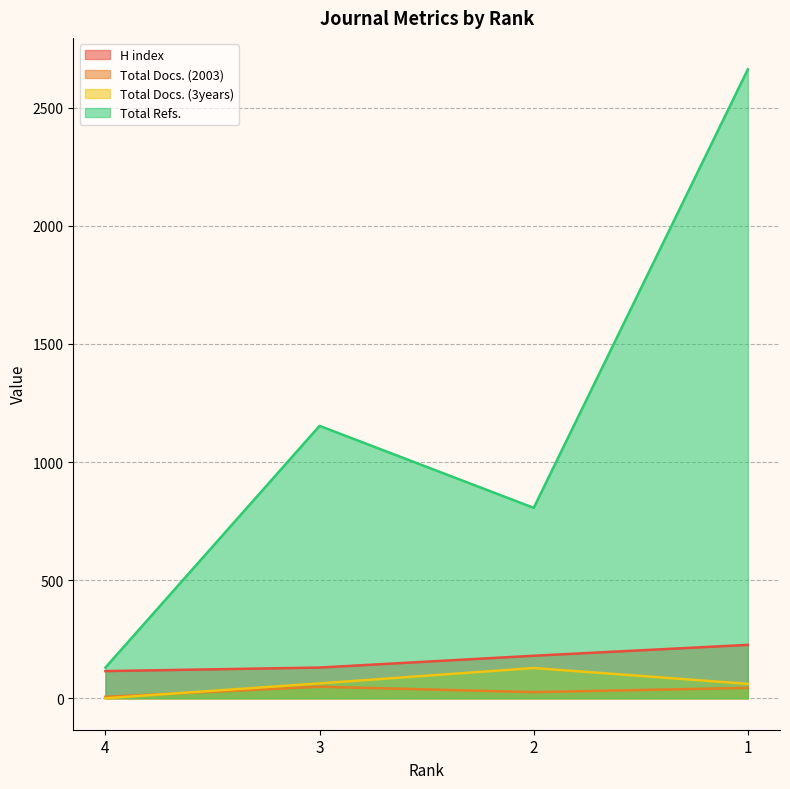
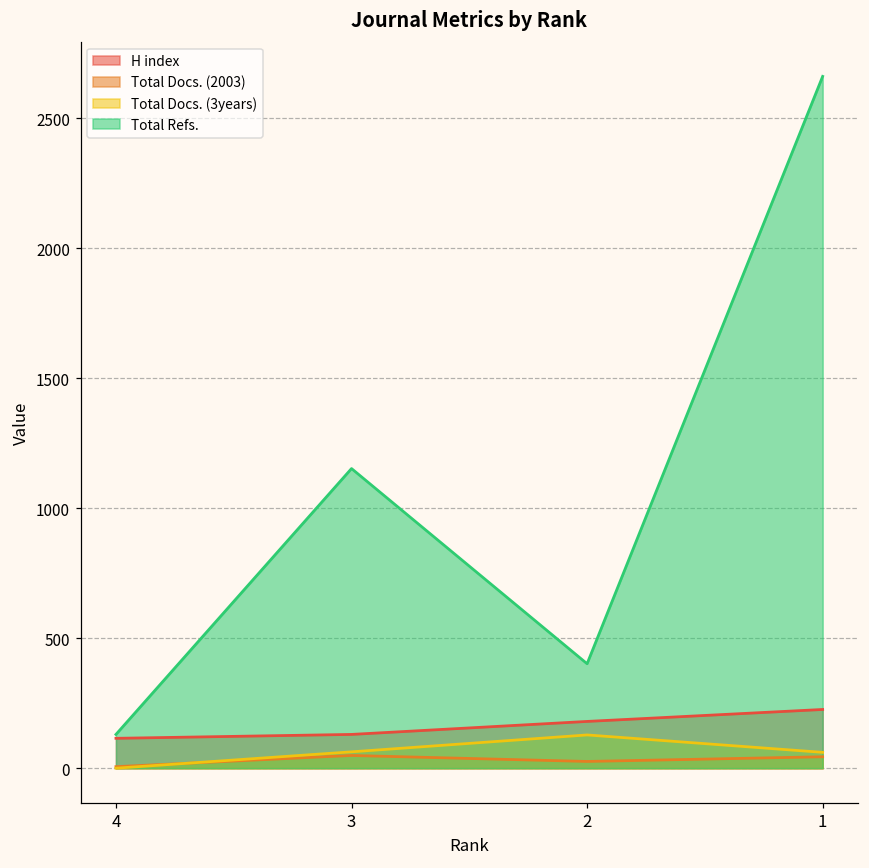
  {
    "Total Docs. (3years)": {
      "3": 60,
      "2": 130,
      "1": 60
    },
    "Total Refs.": {
      "4": 130,
      "3": 1150,
-     "2": 810,
+     "2": 400,
      "1": 2660
    }
  }
